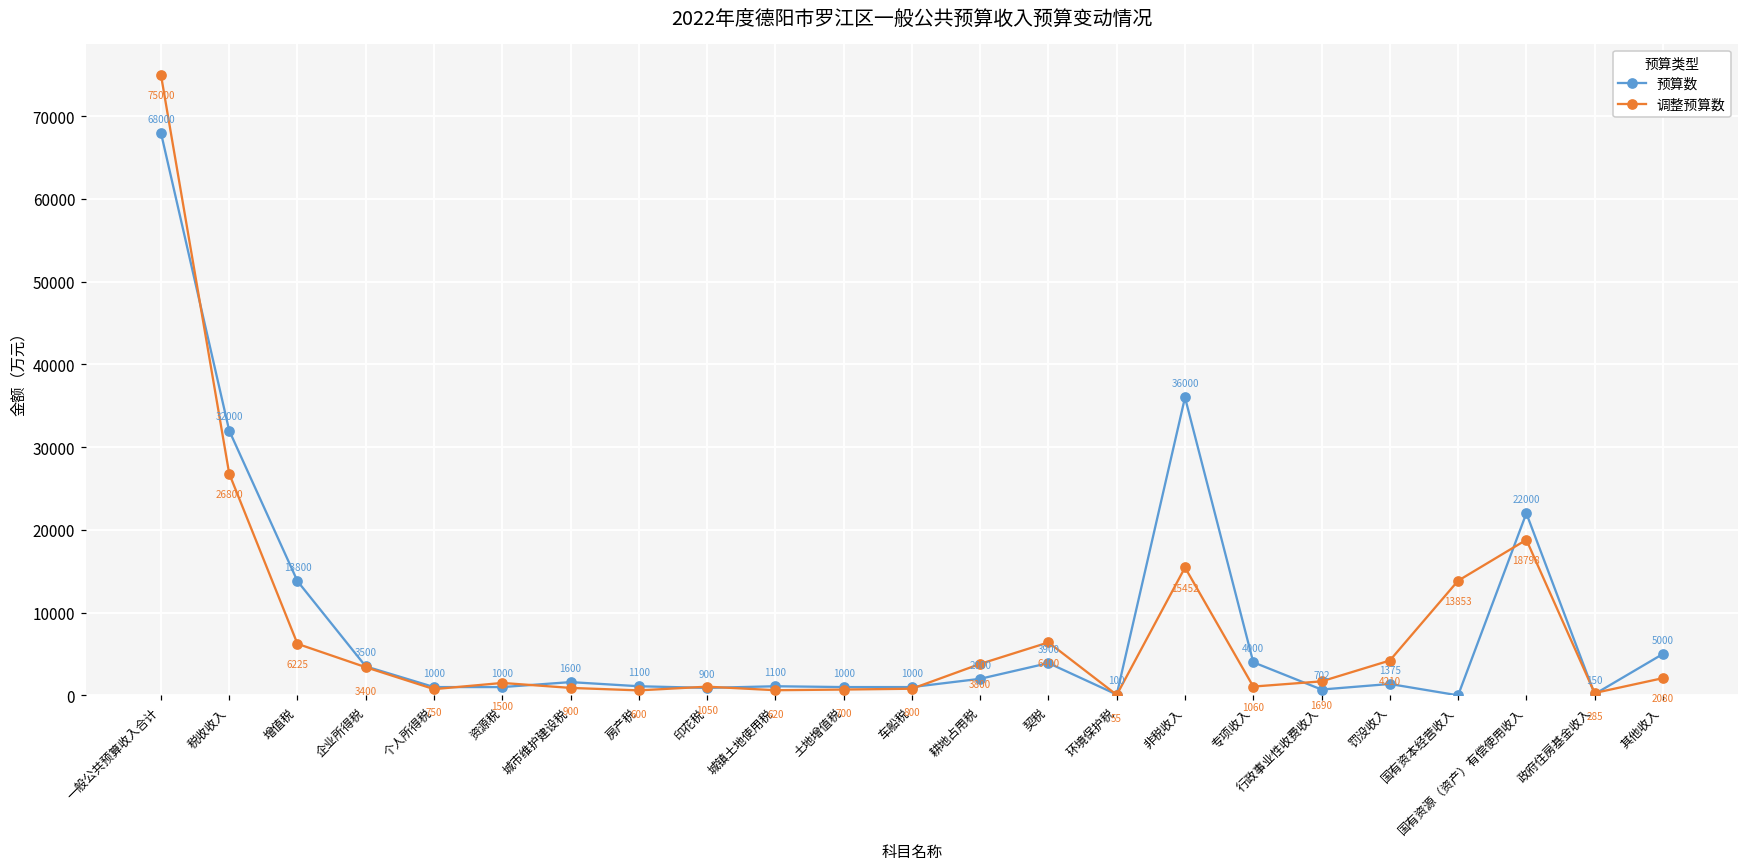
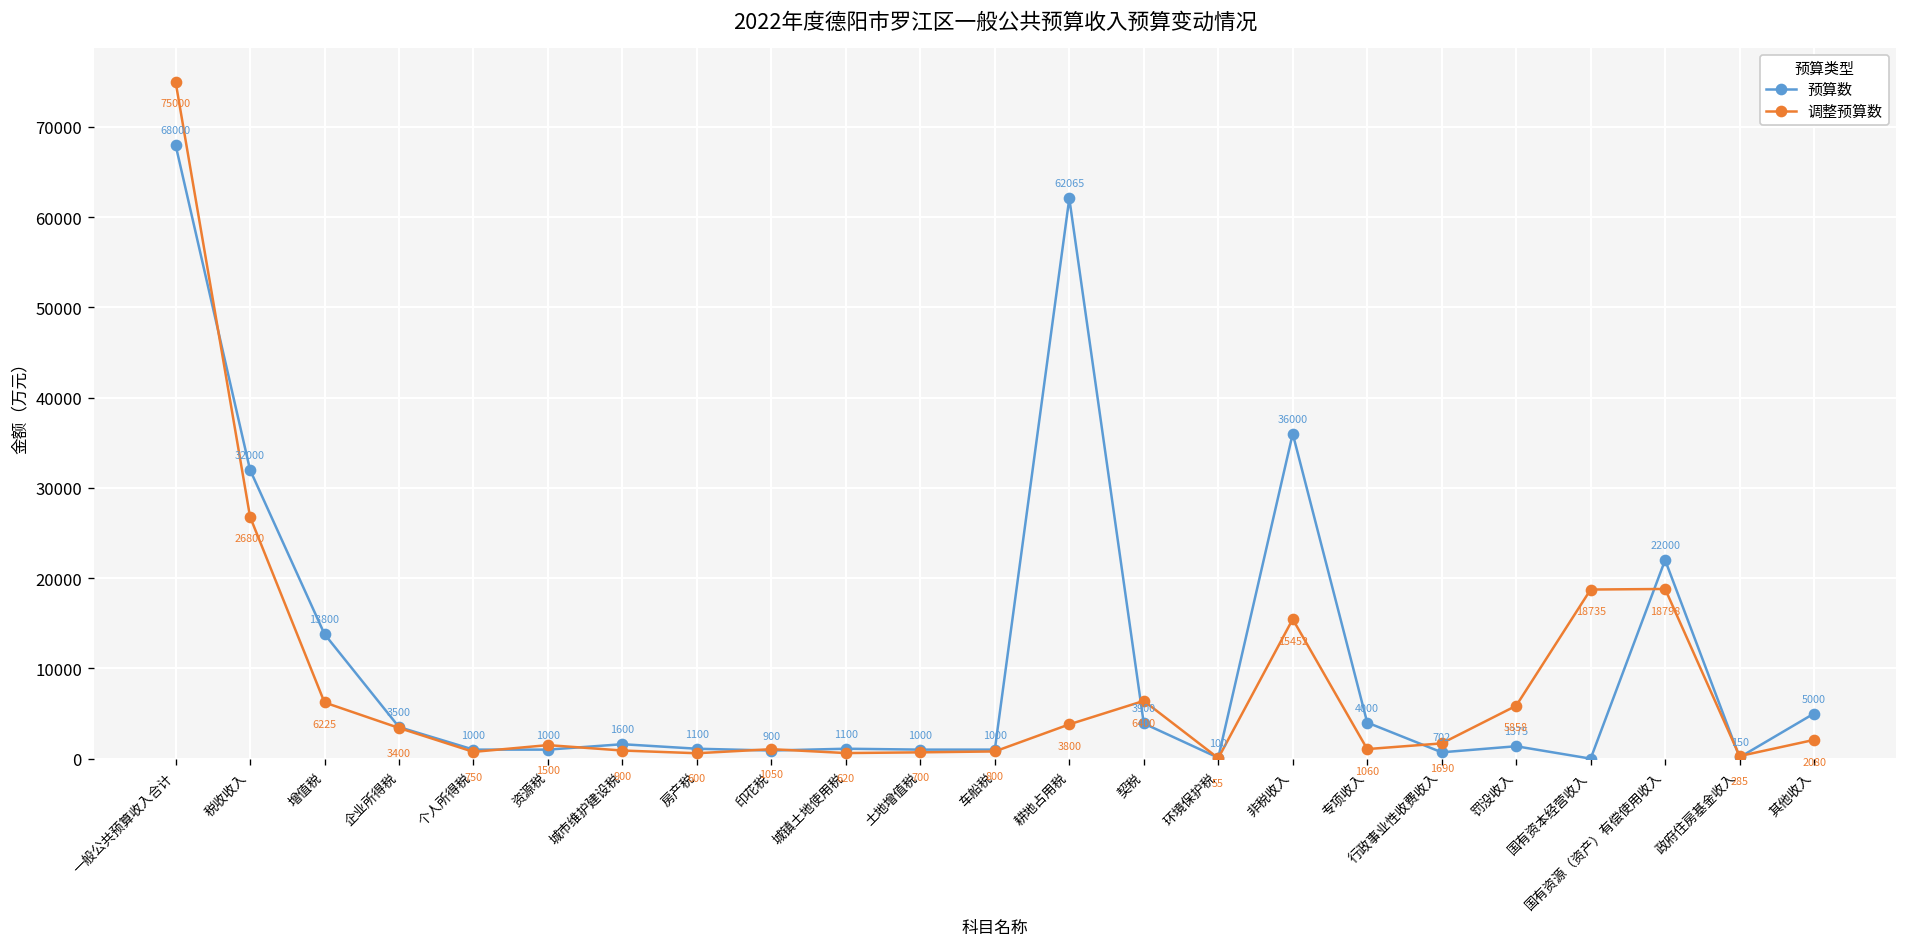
  {
    "预算数": {
      "一般公共预算收入合计": 68000,
      "税收收入": 32000,
      "增值税": 13800,
      "资源税": 1000,
      "城市维护建设税": 1600,
      "房产税": 1100,
      "城镇土地使用税": 1100,
-     "耕地占用税": 2000,
+     "耕地占用税": 62065,
      "非税收入": 36000,
      "专项收入": 4000,
      "罚没收入": 1375,
      "国有资源（资产）有偿使用收入": 22000,
      "其他收入": 5000
    },
    "调整预算数": {
      "一般公共预算收入合计": 75000,
      "税收收入": 26800,
      "增值税": 6225,
      "资源税": 1500,
      "城市维护建设税": 900,
      "房产税": 600,
      "城镇土地使用税": 620,
      "非税收入": 15452,
      "专项收入": 1060,
      "行政事业性收费收入": 1690,
-     "罚没收入": 4210,
-     "国有资本经营收入": 13853,
+     "罚没收入": 5858,
+     "国有资本经营收入": 18735,
      "国有资源（资产）有偿使用收入": 18798,
      "其他收入": 2080
    }
  }
